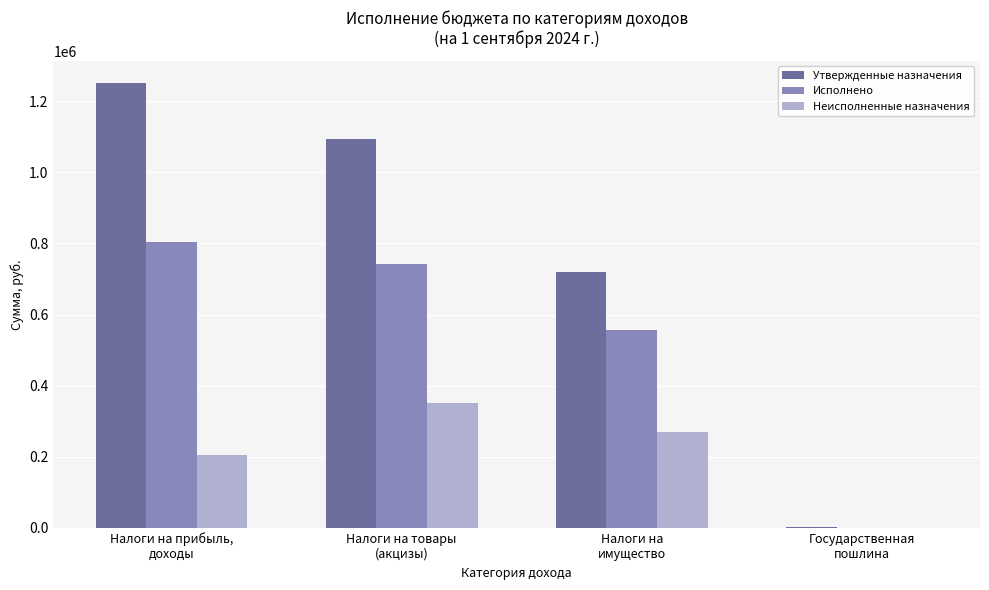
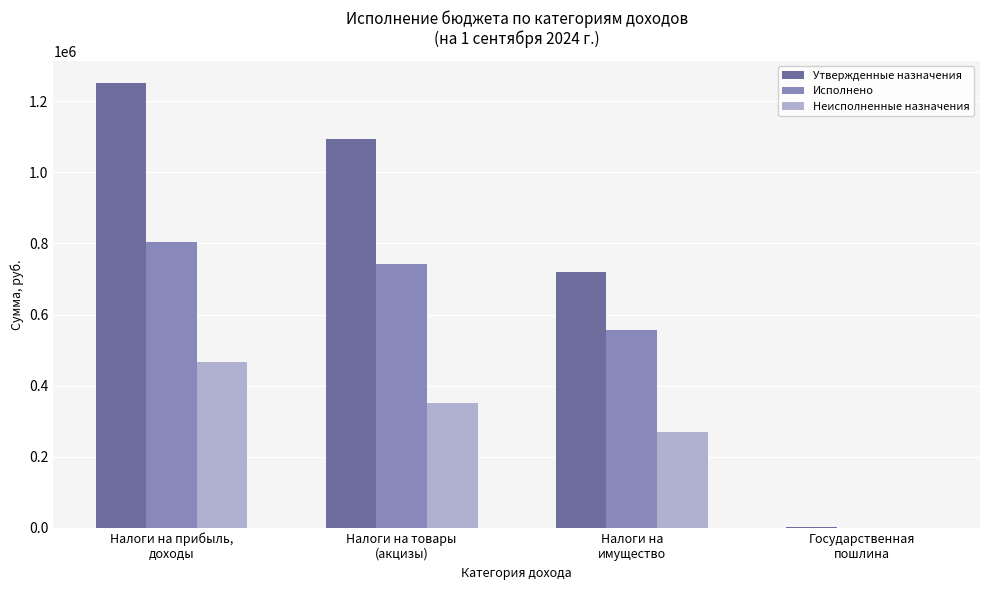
  {
    "Неисполненные назначения": {
-     "Налоги на прибыль, доходы": 210000,
+     "Налоги на прибыль, доходы": 470000,
      "Налоги на товары (акцизы)": 350000,
      "Налоги на имущество": 270000
    }
  }
